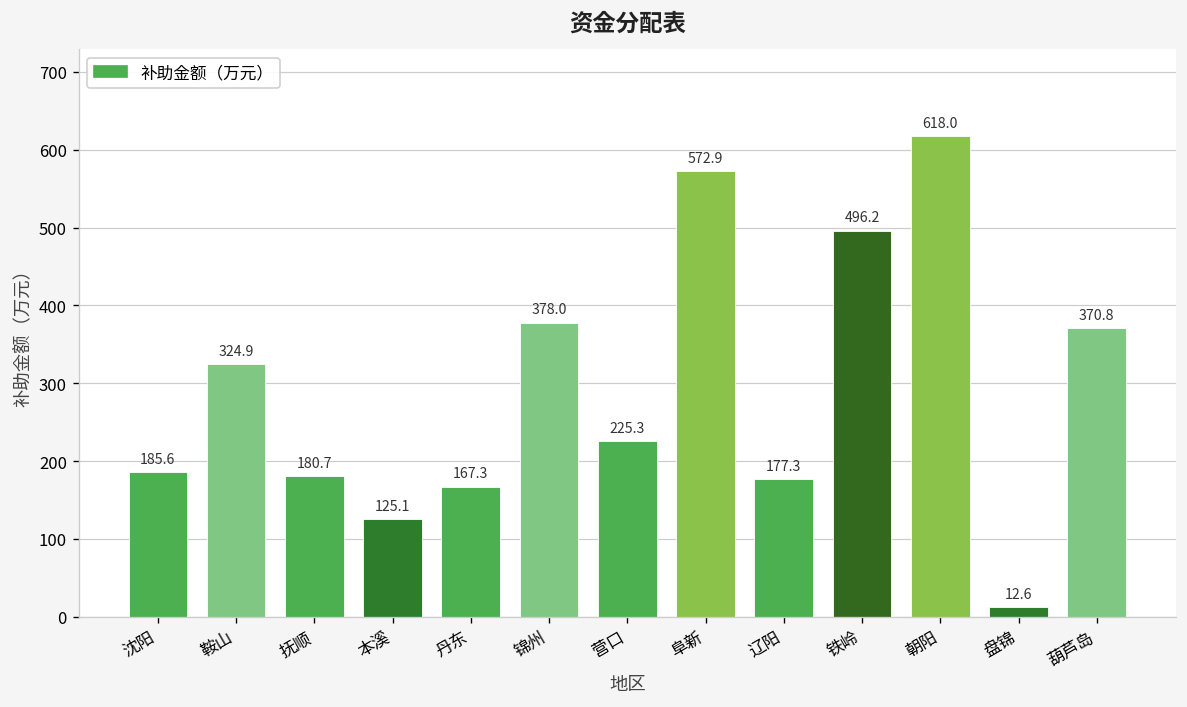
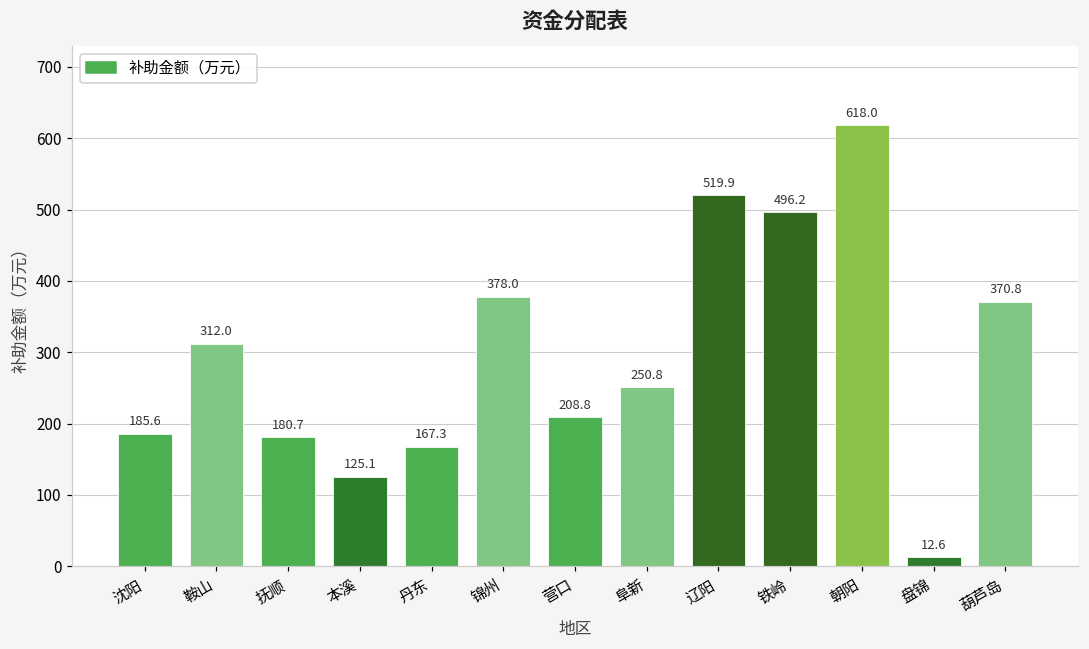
  {
    "沈阳": 185.6,
-   "鞍山": 324.9,
+   "鞍山": 312.0,
    "抚顺": 180.7,
    "本溪": 125.1,
    "丹东": 167.3,
    "锦州": 378.0,
-   "营口": 225.3,
-   "阜新": 572.9,
-   "辽阳": 177.3,
+   "营口": 208.8,
+   "阜新": 250.8,
+   "辽阳": 519.9,
    "铁岭": 496.2,
    "朝阳": 618.0,
    "盘锦": 12.6,
    "葫芦岛": 370.8
  }
